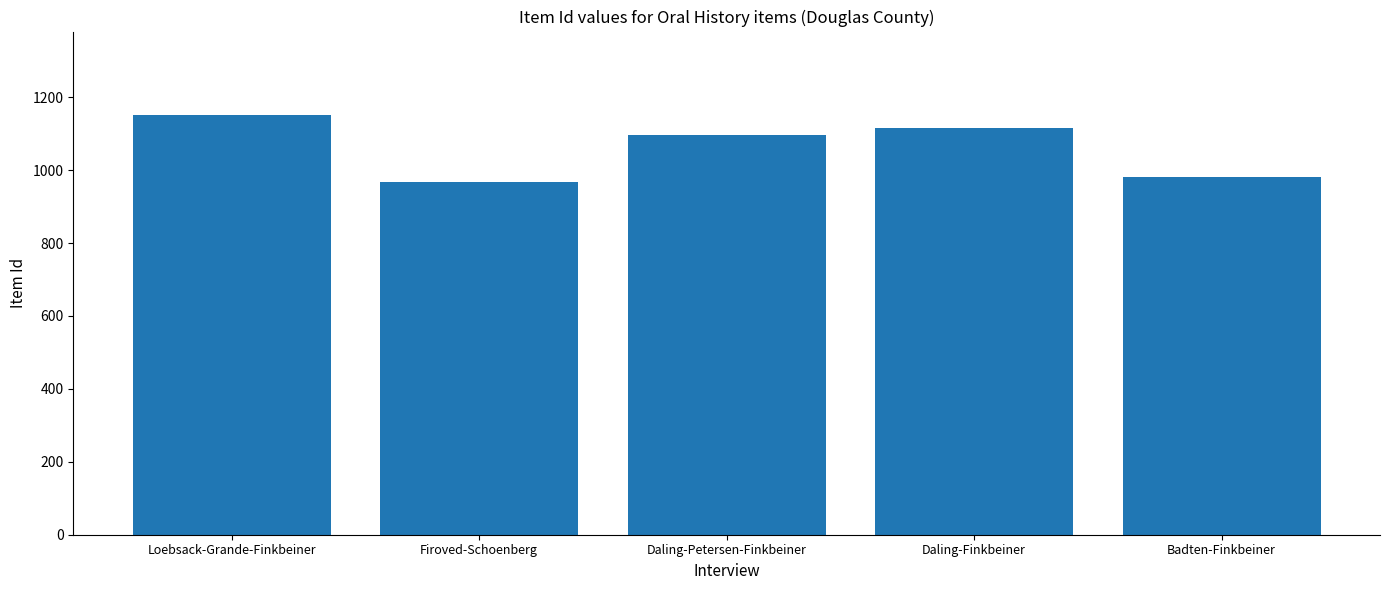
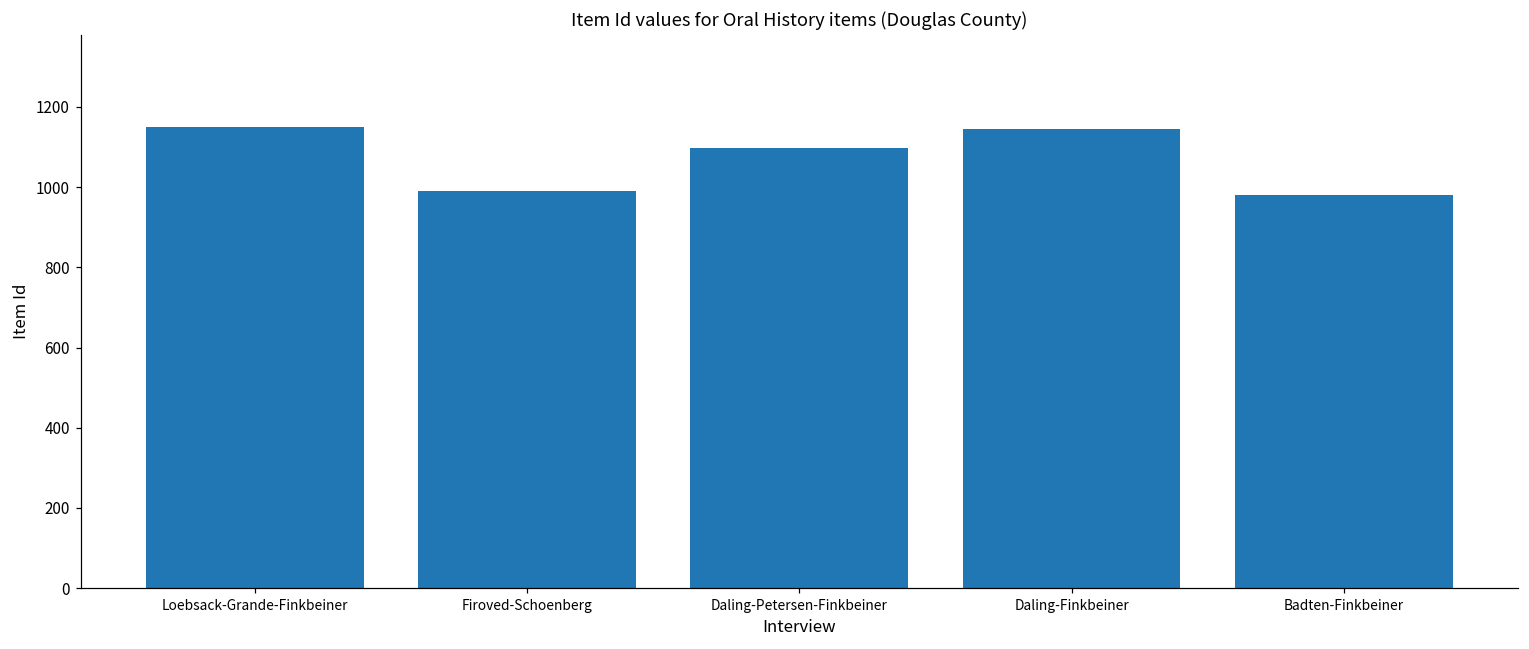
  {
    "Loebsack-Grande-Finkbeiner": 1150,
-   "Firoved-Schoenberg": 970,
+   "Firoved-Schoenberg": 990,
    "Daling-Petersen-Finkbeiner": 1100,
-   "Daling-Finkbeiner": 1120,
+   "Daling-Finkbeiner": 1140,
    "Badten-Finkbeiner": 980
  }
